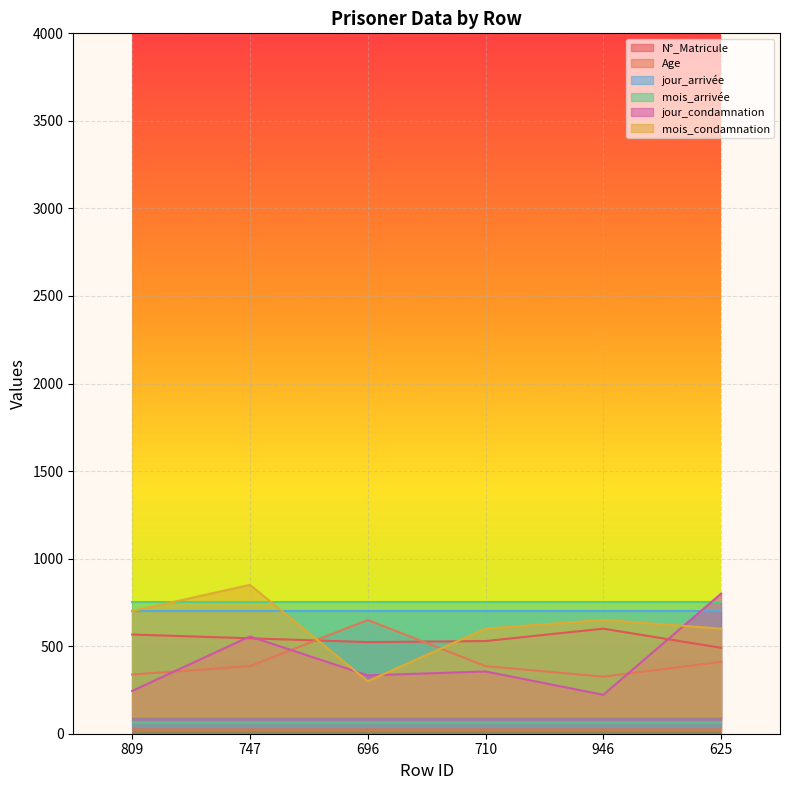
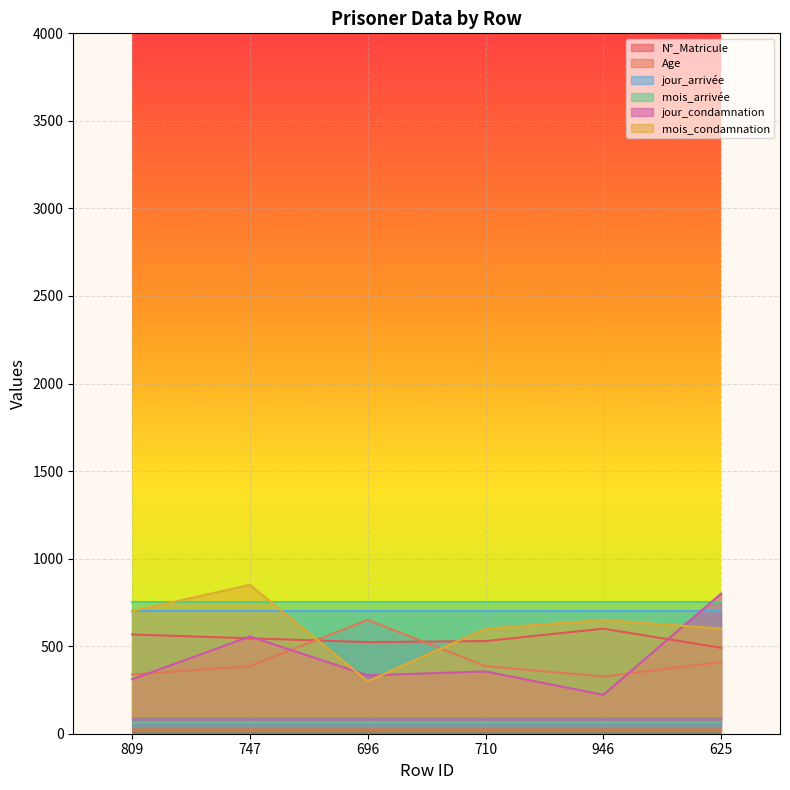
  {
    "jour_arrivée": {
      "747": 700,
      "696": 700,
      "710": 700,
      "946": 700,
      "625": 700
    },
    "mois_arrivée": {
      "809": 750,
      "747": 750,
      "696": 750,
      "710": 750,
      "946": 750,
      "625": 750
    },
    "jour_condamnation": {
-     "809": 240,
+     "809": 310,
      "696": 330,
      "710": 360,
      "946": 220,
      "625": 800
    }
  }
